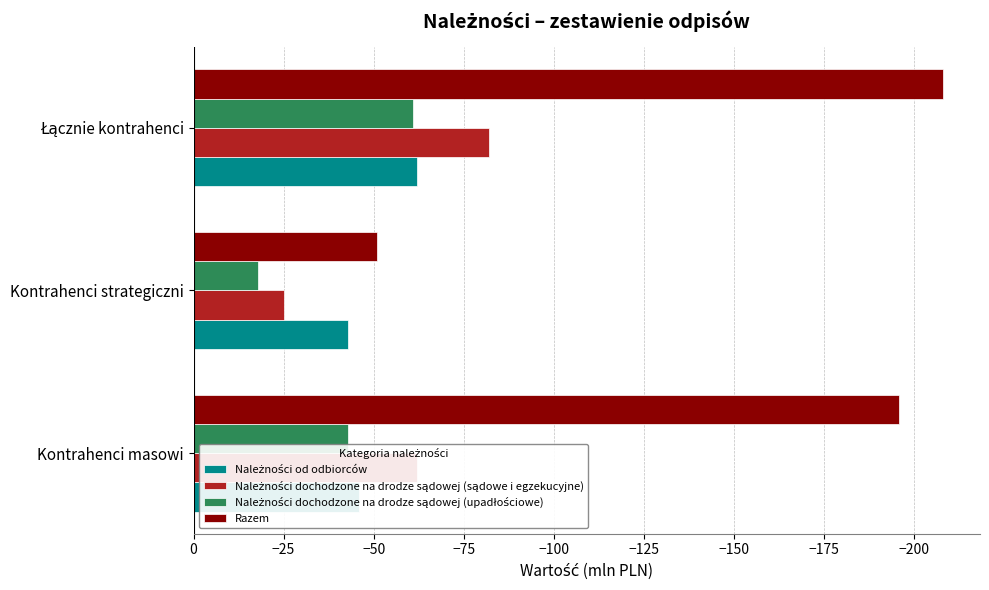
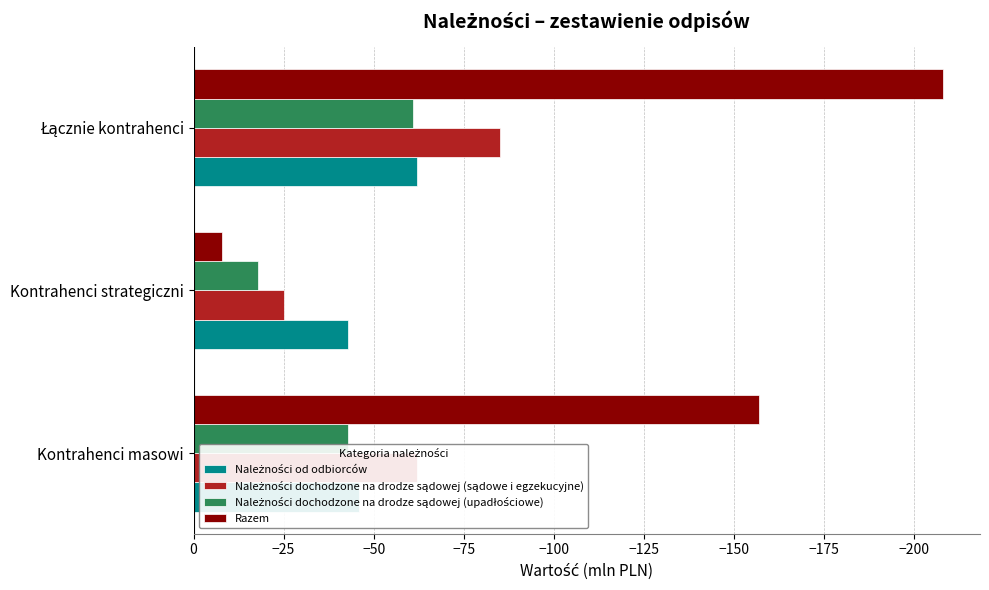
  {
    "Należności od odbiorców": {
      "Łącznie kontrahenci": -62,
      "Kontrahenci strategiczni": -43
    },
    "Należności dochodzone na drodze sądowej (sądowe i egzekucyjne)": {
-     "Łącznie kontrahenci": -82,
+     "Łącznie kontrahenci": -85,
      "Kontrahenci strategiczni": -25
    },
    "Należności dochodzone na drodze sądowej (upadłościowe)": {
      "Łącznie kontrahenci": -61,
      "Kontrahenci strategiczni": -18,
      "Kontrahenci masowi": -43
    },
    "Razem": {
      "Łącznie kontrahenci": -208,
-     "Kontrahenci strategiczni": -51,
-     "Kontrahenci masowi": -196
+     "Kontrahenci strategiczni": -8,
+     "Kontrahenci masowi": -157
    }
  }
